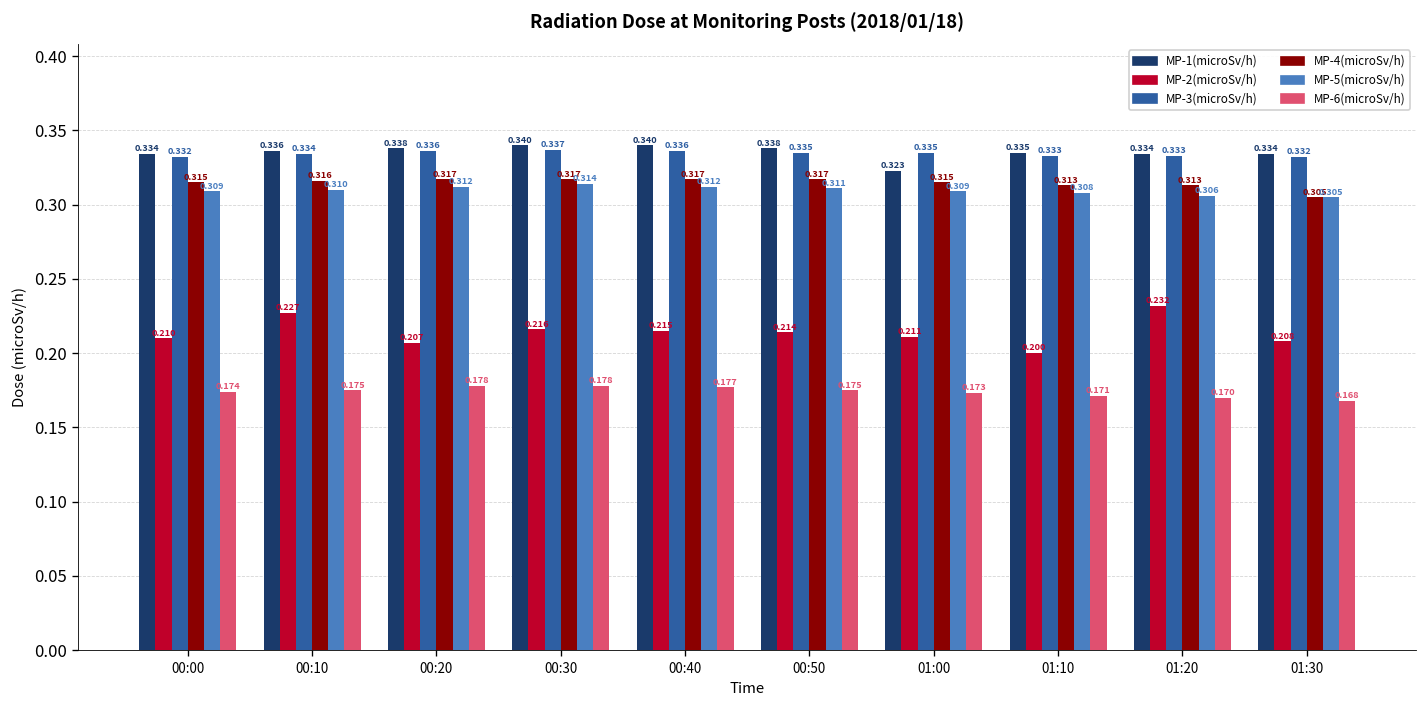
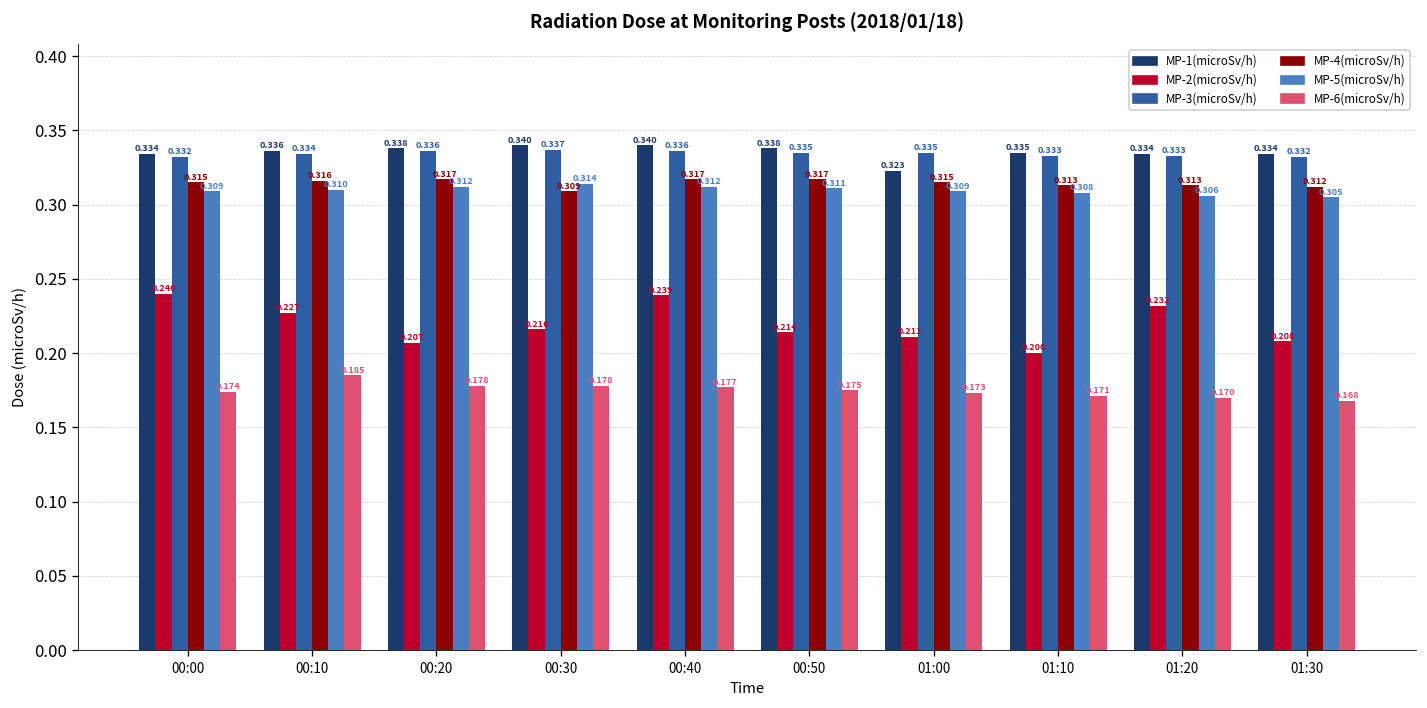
  {
    "MP-1(microSv/h)": {
      "00:00": 0.334,
      "00:10": 0.336,
      "00:20": 0.338,
      "00:30": 0.340,
      "00:40": 0.340,
      "00:50": 0.338,
      "01:00": 0.323,
      "01:10": 0.335,
      "01:20": 0.334,
      "01:30": 0.334
    },
    "MP-2(microSv/h)": {
-     "00:00": 0.210,
+     "00:00": 0.240,
      "00:10": 0.227,
      "00:20": 0.207,
      "00:30": 0.216,
-     "00:40": 0.215,
+     "00:40": 0.239,
      "00:50": 0.214,
      "01:00": 0.211,
      "01:10": 0.200,
      "01:20": 0.232,
      "01:30": 0.208
    },
    "MP-4(microSv/h)": {
      "00:00": 0.315,
      "00:10": 0.316,
      "00:20": 0.317,
-     "00:30": 0.317,
+     "00:30": 0.309,
      "00:40": 0.317,
      "00:50": 0.317,
      "01:00": 0.315,
      "01:10": 0.313,
      "01:20": 0.313,
-     "01:30": 0.305
+     "01:30": 0.312
    },
    "MP-6(microSv/h)": {
      "00:00": 0.174,
-     "00:10": 0.175,
+     "00:10": 0.185,
      "00:20": 0.178,
      "00:30": 0.178,
      "00:40": 0.177,
      "00:50": 0.175,
      "01:00": 0.173,
      "01:10": 0.171,
      "01:20": 0.170,
      "01:30": 0.168
    }
  }
